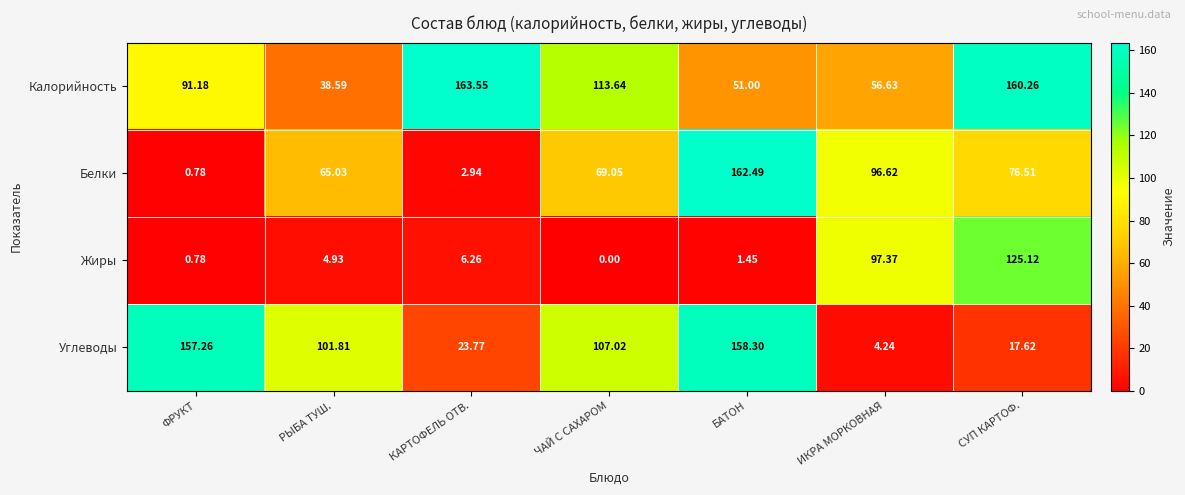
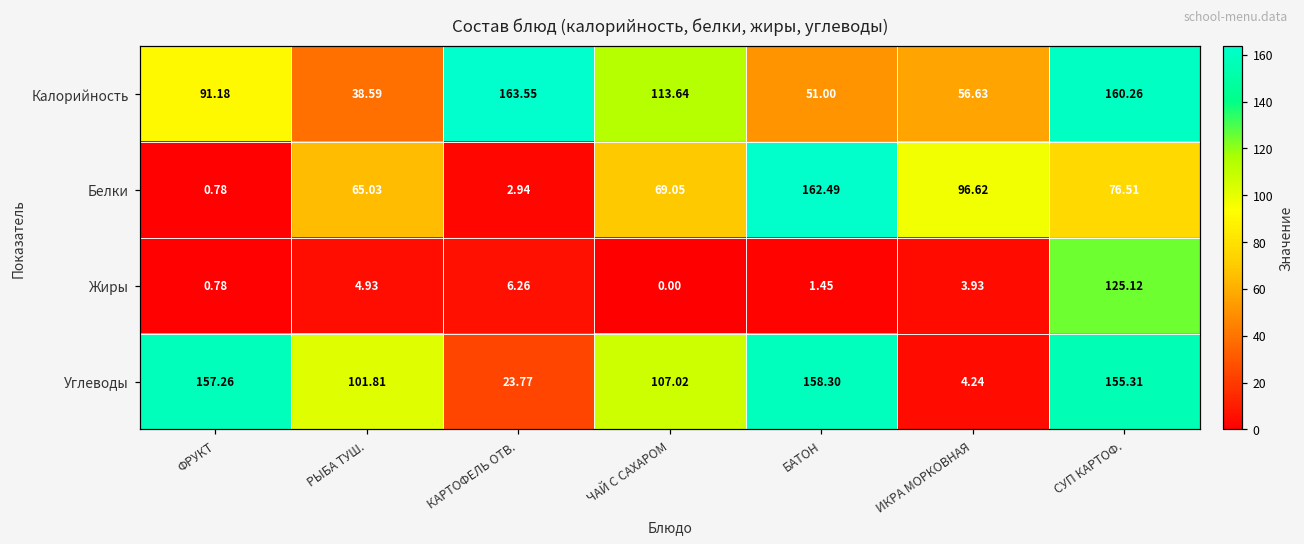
  {
    "Калорийность": {
      "ФРУКТ": 91.18,
      "РЫБА ТУШ.": 38.59,
      "КАРТОФЕЛЬ ОТВ.": 163.55,
      "ЧАЙ С САХАРОМ": 113.64,
      "БАТОН": 51.00,
      "ИКРА МОРКОВНАЯ": 56.63,
      "СУП КАРТОФ.": 160.26
    },
    "Белки": {
      "ФРУКТ": 0.78,
      "РЫБА ТУШ.": 65.03,
      "КАРТОФЕЛЬ ОТВ.": 2.94,
      "ЧАЙ С САХАРОМ": 69.05,
      "БАТОН": 162.49,
      "ИКРА МОРКОВНАЯ": 96.62,
      "СУП КАРТОФ.": 76.51
    },
    "Жиры": {
      "ФРУКТ": 0.78,
      "РЫБА ТУШ.": 4.93,
      "КАРТОФЕЛЬ ОТВ.": 6.26,
      "ЧАЙ С САХАРОМ": 0.00,
      "БАТОН": 1.45,
-     "ИКРА МОРКОВНАЯ": 97.37,
+     "ИКРА МОРКОВНАЯ": 3.93,
      "СУП КАРТОФ.": 125.12
    },
    "Углеводы": {
      "ФРУКТ": 157.26,
      "РЫБА ТУШ.": 101.81,
      "КАРТОФЕЛЬ ОТВ.": 23.77,
      "ЧАЙ С САХАРОМ": 107.02,
      "БАТОН": 158.30,
      "ИКРА МОРКОВНАЯ": 4.24,
-     "СУП КАРТОФ.": 17.62
+     "СУП КАРТОФ.": 155.31
    }
  }
